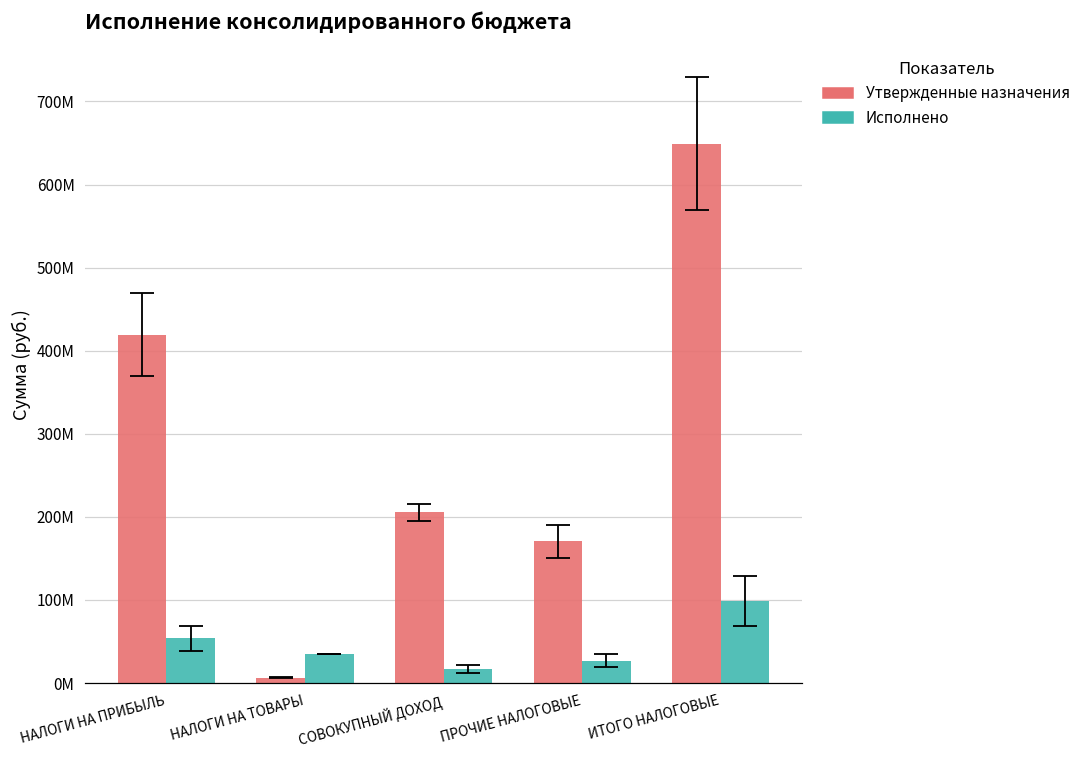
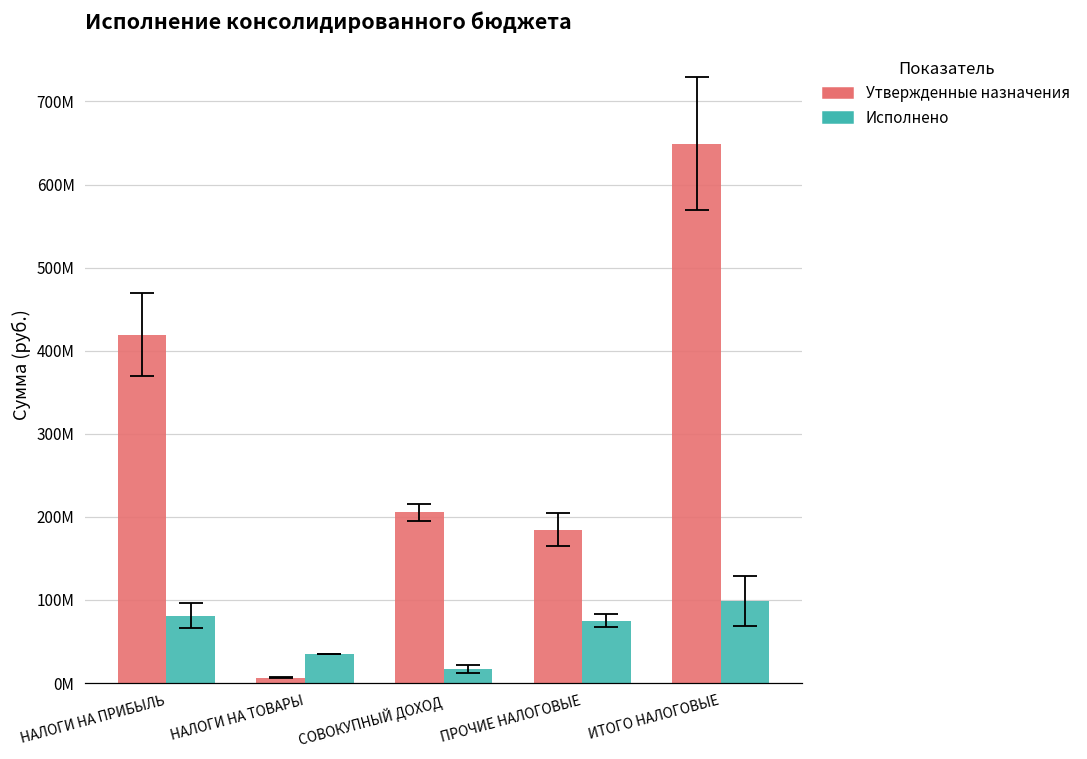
  {
    "Утвержденные назначения": {
      "НАЛОГИ НА ПРИБЫЛЬ": 420000000,
      "НАЛОГИ НА ТОВАРЫ": 10000000,
      "СОВОКУПНЫЙ ДОХОД": 210000000,
-     "ПРОЧИЕ НАЛОГОВЫЕ": 170000000,
+     "ПРОЧИЕ НАЛОГОВЫЕ": 180000000,
      "ИТОГО НАЛОГОВЫЕ": 650000000
    },
    "Исполнено": {
-     "НАЛОГИ НА ПРИБЫЛЬ": 50000000,
+     "НАЛОГИ НА ПРИБЫЛЬ": 80000000,
      "НАЛОГИ НА ТОВАРЫ": 30000000,
      "СОВОКУПНЫЙ ДОХОД": 20000000,
-     "ПРОЧИЕ НАЛОГОВЫЕ": 30000000,
+     "ПРОЧИЕ НАЛОГОВЫЕ": 70000000,
      "ИТОГО НАЛОГОВЫЕ": 100000000
    }
  }
